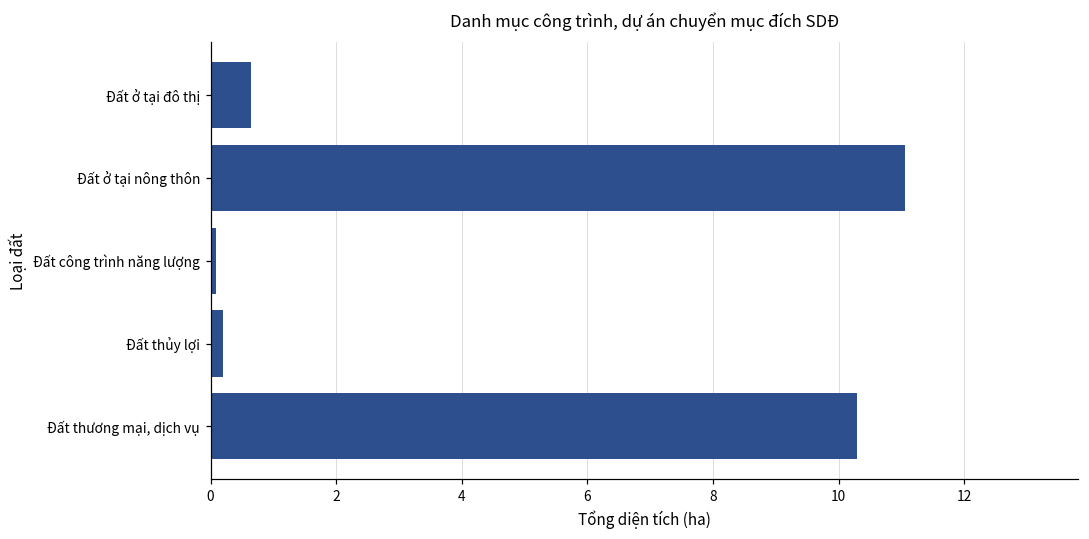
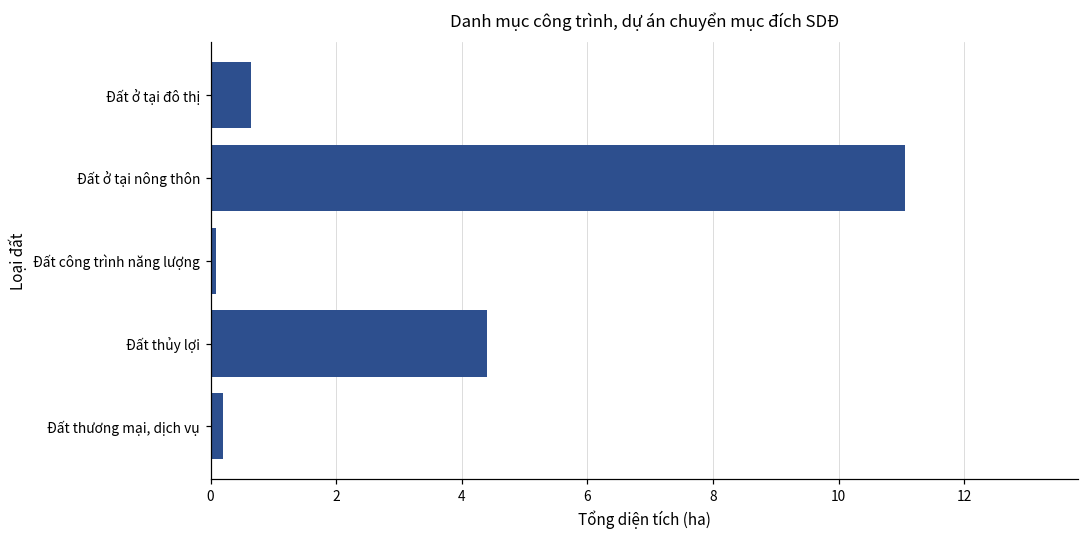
  {
    "Đất ở tại đô thị": 0.7,
    "Đất ở tại nông thôn": 11.1,
    "Đất công trình năng lượng": 0.1,
-   "Đất thủy lợi": 0.2,
-   "Đất thương mại, dịch vụ": 10.3
+   "Đất thủy lợi": 4.4,
+   "Đất thương mại, dịch vụ": 0.2
  }
